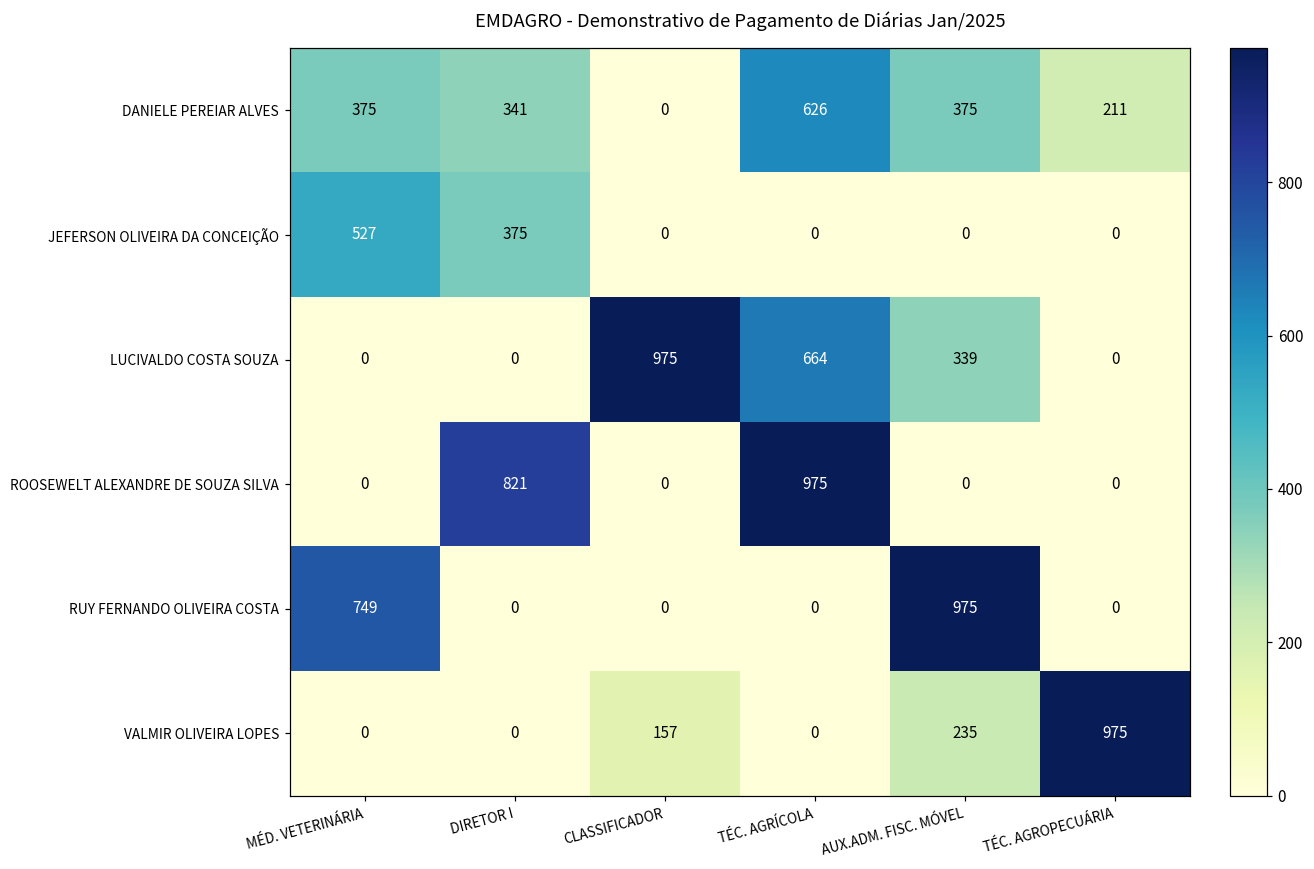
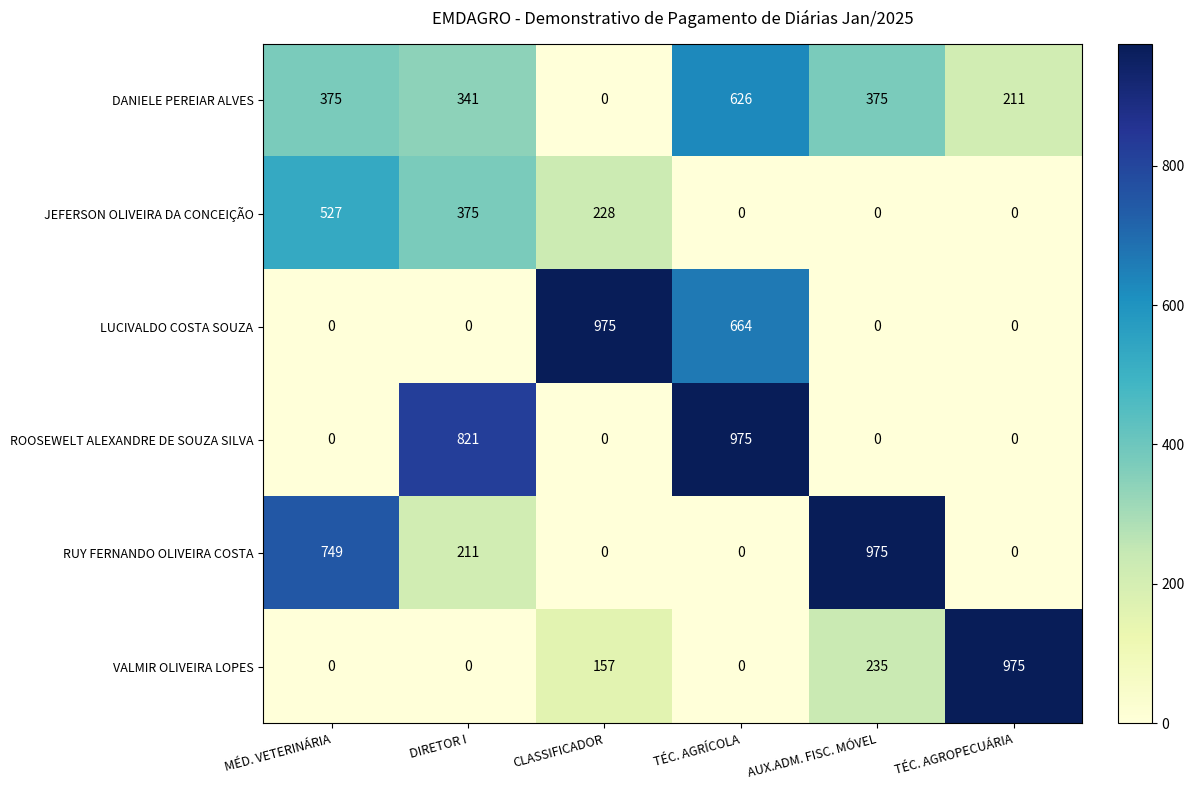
  {
    "DANIELE PEREIAR ALVES": {
      "MÉD. VETERINÁRIA": 375,
      "DIRETOR I": 341,
      "CLASSIFICADOR": 0,
      "TÉC. AGRÍCOLA": 626,
      "AUX.ADM. FISC. MÓVEL": 375,
      "TÉC. AGROPECUÁRIA": 211
    },
    "JEFERSON OLIVEIRA DA CONCEIÇÃO": {
      "MÉD. VETERINÁRIA": 527,
      "DIRETOR I": 375,
-     "CLASSIFICADOR": 0,
+     "CLASSIFICADOR": 228,
      "TÉC. AGRÍCOLA": 0,
      "AUX.ADM. FISC. MÓVEL": 0,
      "TÉC. AGROPECUÁRIA": 0
    },
    "LUCIVALDO COSTA SOUZA": {
      "MÉD. VETERINÁRIA": 0,
      "DIRETOR I": 0,
      "CLASSIFICADOR": 975,
      "TÉC. AGRÍCOLA": 664,
-     "AUX.ADM. FISC. MÓVEL": 339,
+     "AUX.ADM. FISC. MÓVEL": 0,
      "TÉC. AGROPECUÁRIA": 0
    },
    "ROOSEWELT ALEXANDRE DE SOUZA SILVA": {
      "MÉD. VETERINÁRIA": 0,
      "DIRETOR I": 821,
      "CLASSIFICADOR": 0,
      "TÉC. AGRÍCOLA": 975,
      "AUX.ADM. FISC. MÓVEL": 0,
      "TÉC. AGROPECUÁRIA": 0
    },
    "RUY FERNANDO OLIVEIRA COSTA": {
      "MÉD. VETERINÁRIA": 749,
-     "DIRETOR I": 0,
+     "DIRETOR I": 211,
      "CLASSIFICADOR": 0,
      "TÉC. AGRÍCOLA": 0,
      "AUX.ADM. FISC. MÓVEL": 975,
      "TÉC. AGROPECUÁRIA": 0
    },
    "VALMIR OLIVEIRA LOPES": {
      "MÉD. VETERINÁRIA": 0,
      "DIRETOR I": 0,
      "CLASSIFICADOR": 157,
      "TÉC. AGRÍCOLA": 0,
      "AUX.ADM. FISC. MÓVEL": 235,
      "TÉC. AGROPECUÁRIA": 975
    }
  }
